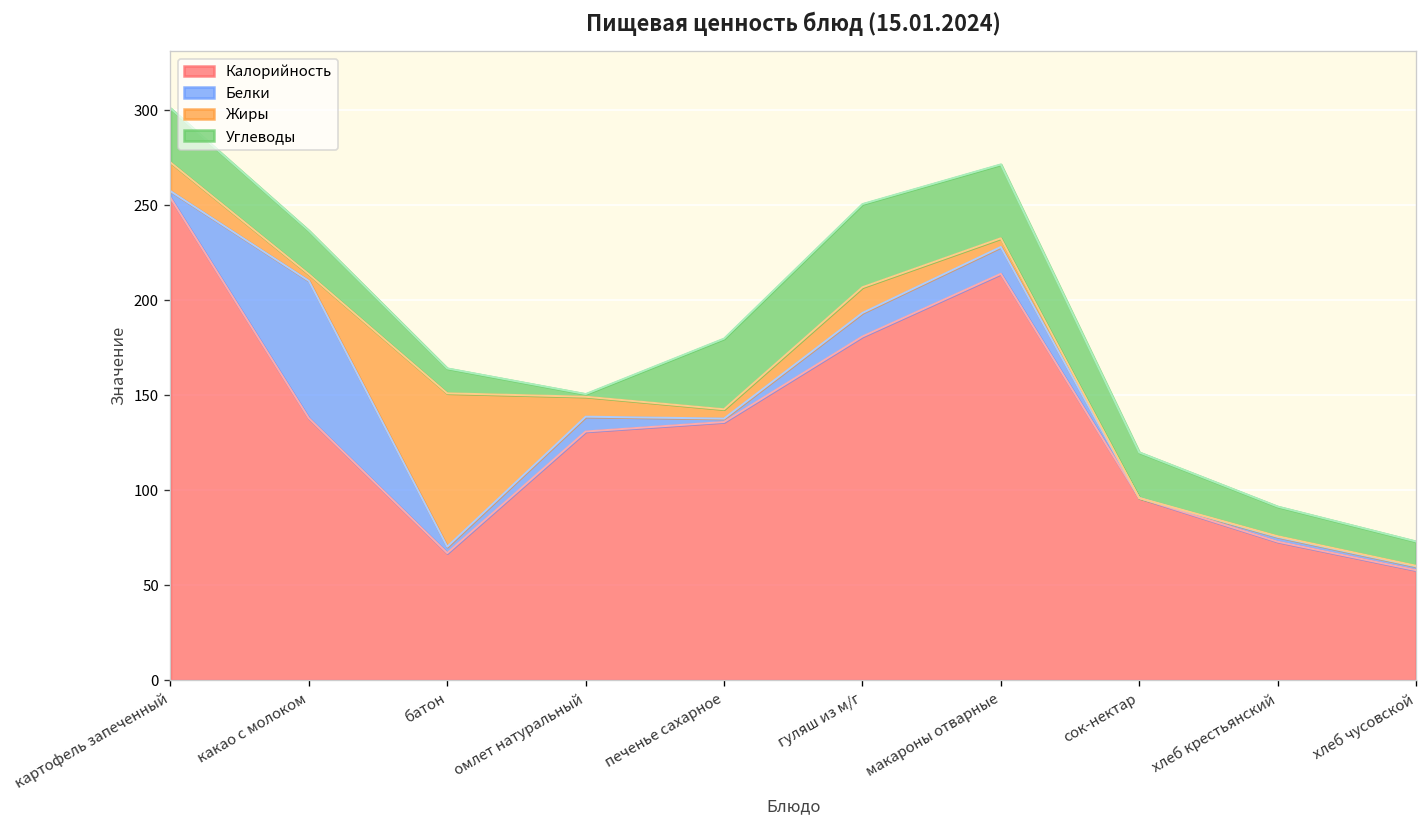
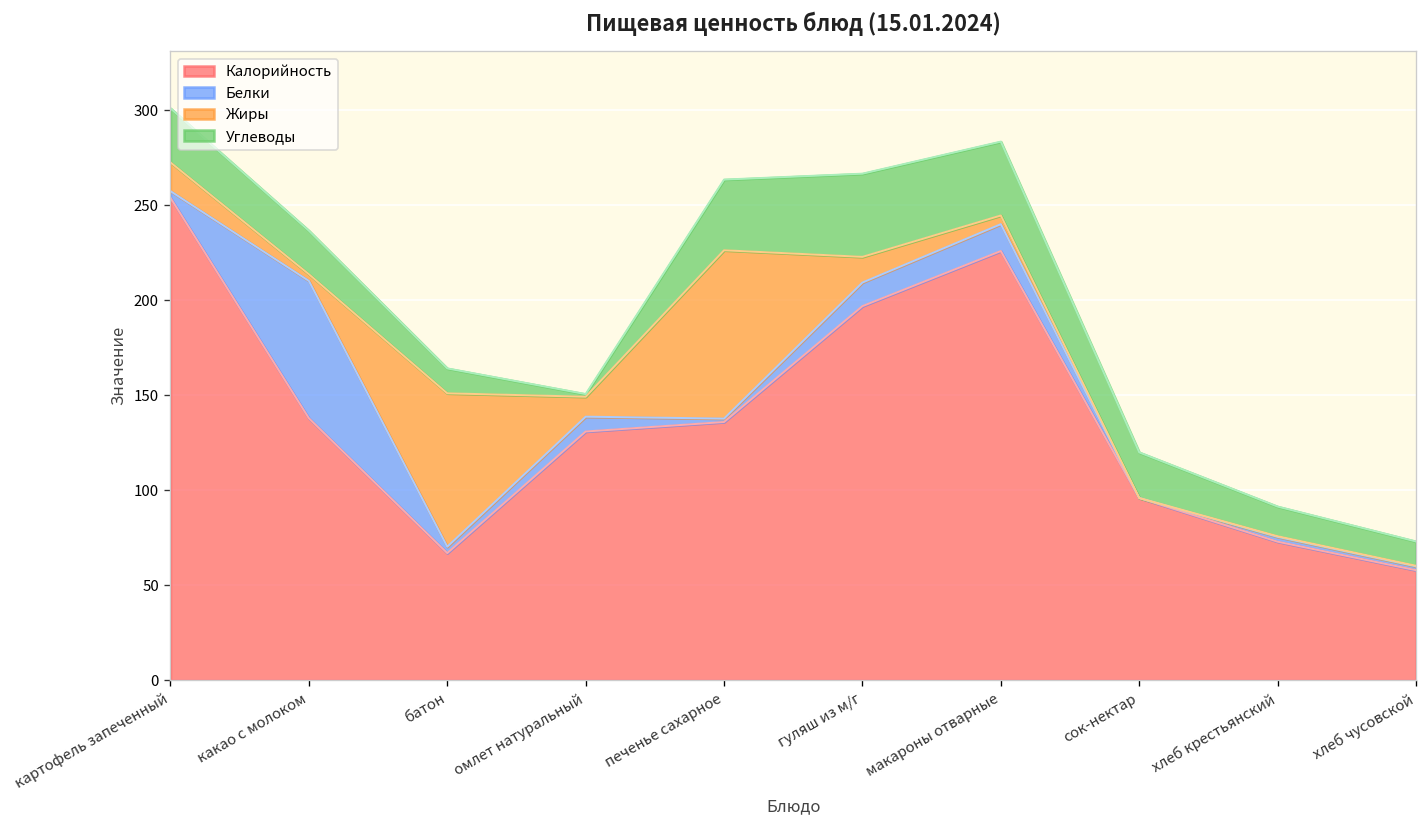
  {
    "Калорийность": {
      "картофель запеченный": 254,
      "какао с молоком": 138,
      "батон": 67,
      "омлет натуральный": 131,
      "печенье сахарное": 136,
-     "гуляш из м/г": 181,
-     "макароны отварные": 214,
+     "гуляш из м/г": 197,
+     "макароны отварные": 226,
      "хлеб крестьянский": 73,
      "хлеб чусовской": 58
    },
    "Белки": {
      "картофель запеченный": 4,
      "какао с молоком": 72,
      "батон": 3,
      "омлет натуральный": 8,
      "печенье сахарное": 2,
      "гуляш из м/г": 12,
      "макароны отварные": 14
    },
    "Жиры": {
      "картофель запеченный": 15,
      "какао с молоком": 4,
      "батон": 81,
-     "печенье сахарное": 5,
+     "печенье сахарное": 89,
      "гуляш из м/г": 14,
      "макароны отварные": 5
    },
    "Углеводы": {
      "картофель запеченный": 28,
      "какао с молоком": 23,
      "батон": 13,
      "печенье сахарное": 37,
      "гуляш из м/г": 44,
      "макароны отварные": 39,
      "сок-нектар": 24,
      "хлеб крестьянский": 16,
      "хлеб чусовской": 13
    }
  }
